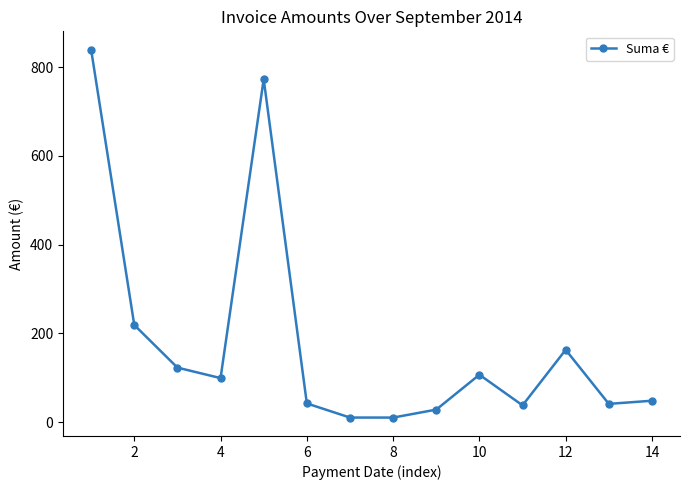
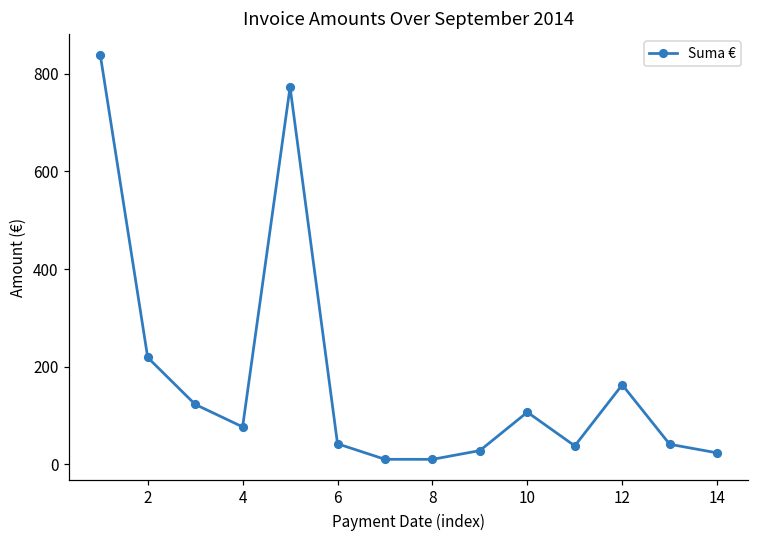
  {
    "2": 220,
-   "4": 100,
+   "4": 80,
    "6": 40,
    "8": 10,
    "10": 110,
    "12": 160,
-   "14": 50
+   "14": 20
  }
